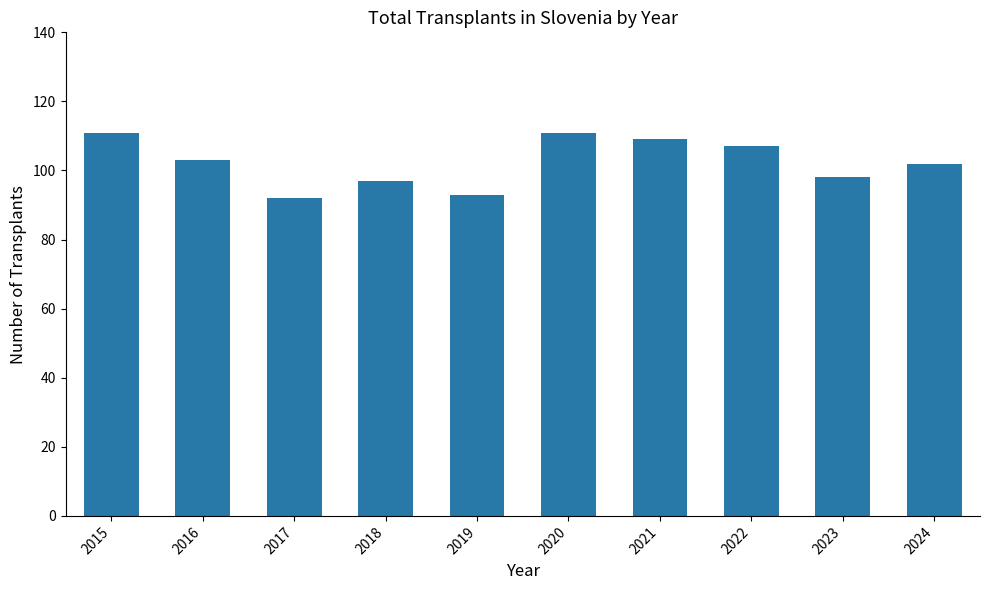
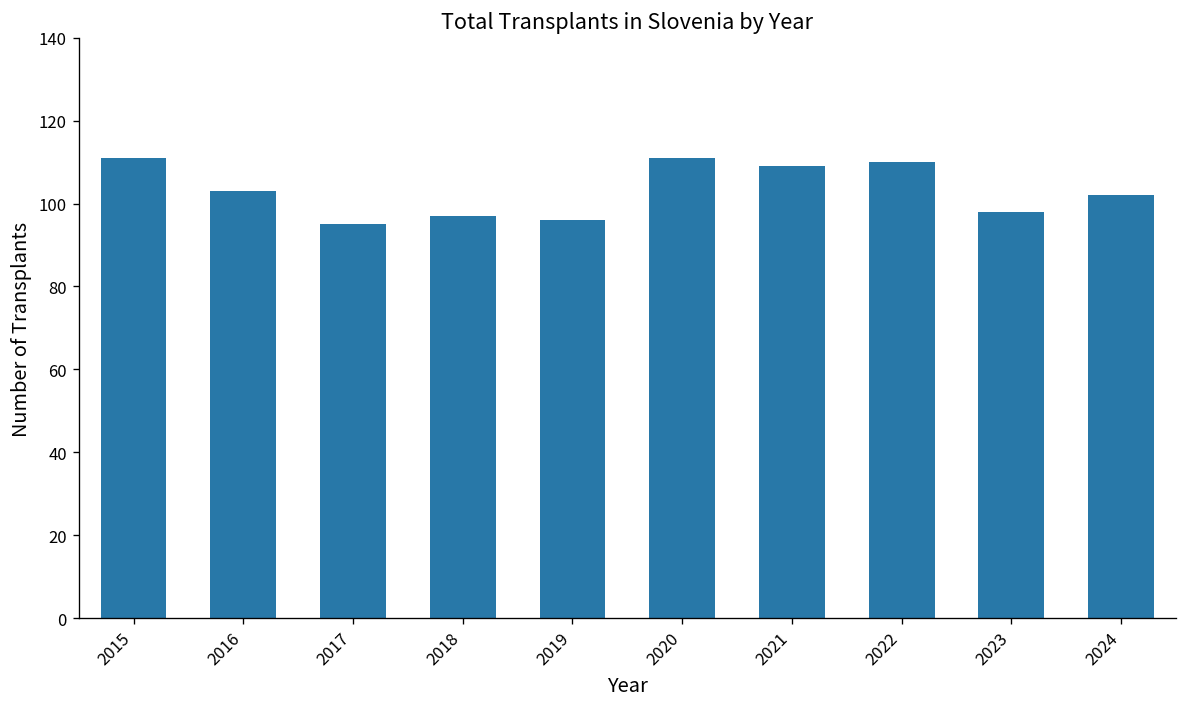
  {
    "2015": 111,
    "2016": 103,
-   "2017": 92,
+   "2017": 95,
    "2018": 97,
-   "2019": 93,
+   "2019": 96,
    "2020": 111,
    "2021": 109,
-   "2022": 107,
+   "2022": 110,
    "2023": 98,
    "2024": 102
  }
